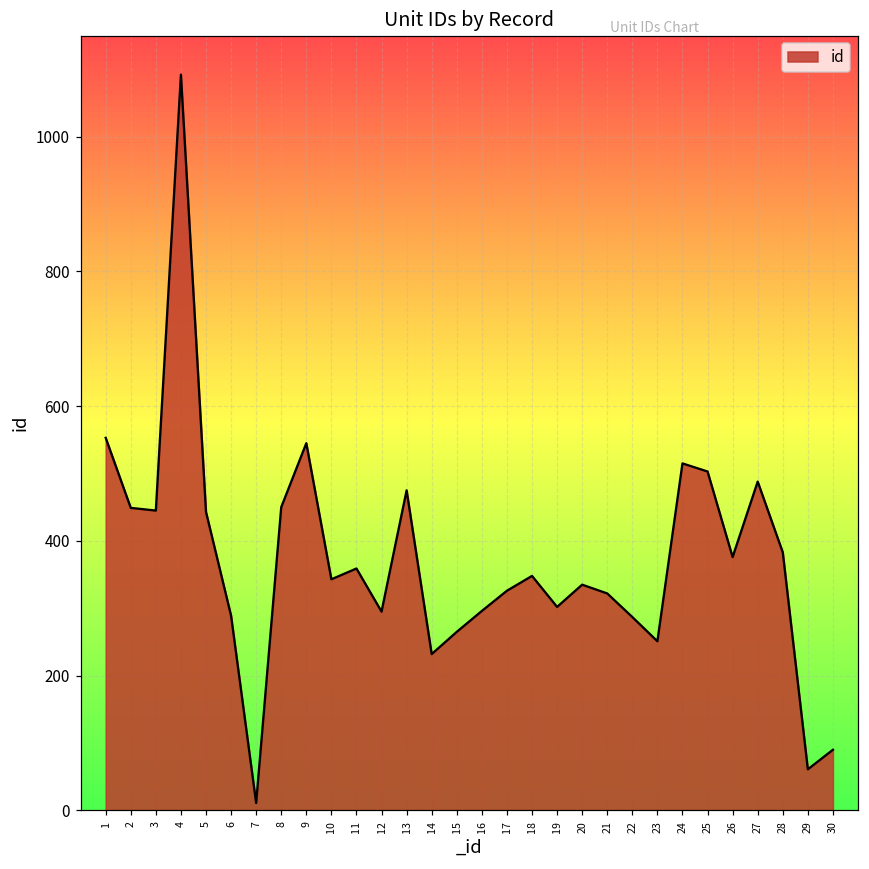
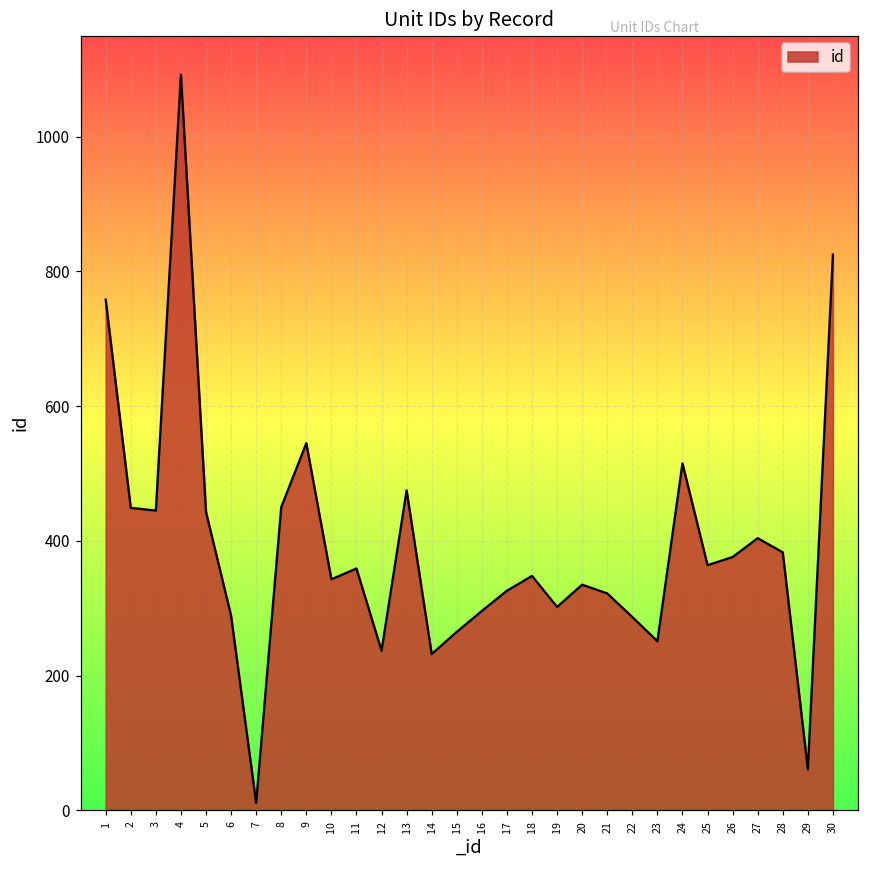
  {
-   "1": 550,
+   "1": 760,
    "2": 450,
    "3": 450,
    "4": 1090,
    "5": 440,
    "6": 290,
    "7": 10,
    "8": 450,
    "9": 550,
    "10": 340,
    "11": 360,
-   "12": 300,
+   "12": 240,
    "13": 480,
    "14": 230,
    "15": 270,
    "16": 300,
    "17": 330,
    "18": 350,
    "19": 300,
    "20": 340,
    "21": 320,
    "22": 290,
    "23": 250,
    "24": 520,
-   "25": 500,
+   "25": 360,
    "26": 380,
-   "27": 490,
+   "27": 400,
    "28": 380,
    "29": 60,
-   "30": 90
+   "30": 830
  }
